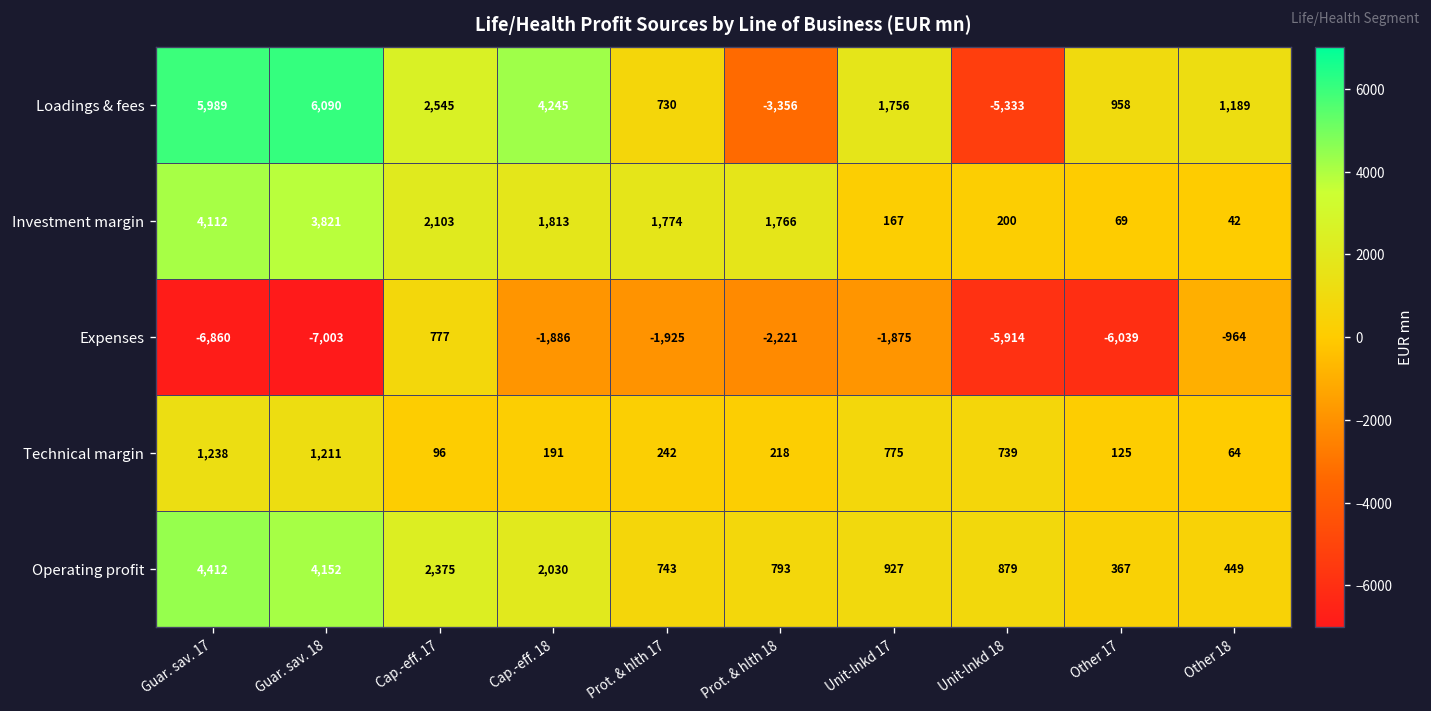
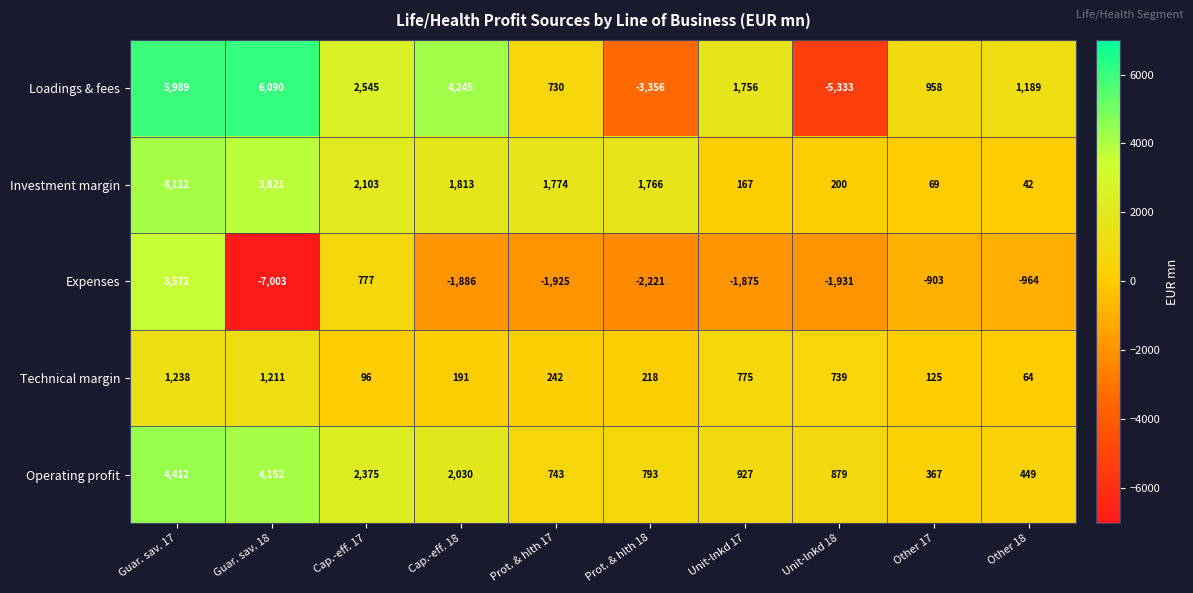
  {
    "Loadings & fees": {
      "Guar. sav. 17": "5,989",
      "Guar. sav. 18": "6,090",
      "Cap.-eff. 17": "2,545",
      "Cap.-eff. 18": "4,245",
      "Prot. & hlth 17": "730",
      "Prot. & hlth 18": "-3,356",
      "Unit-lnkd 17": "1,756",
      "Unit-lnkd 18": "-5,333",
      "Other 17": "958",
      "Other 18": "1,189"
    },
    "Investment margin": {
      "Guar. sav. 17": "4,112",
      "Guar. sav. 18": "3,821",
      "Cap.-eff. 17": "2,103",
      "Cap.-eff. 18": "1,813",
      "Prot. & hlth 17": "1,774",
      "Prot. & hlth 18": "1,766",
      "Unit-lnkd 17": "167",
      "Unit-lnkd 18": "200",
      "Other 17": "69",
      "Other 18": "42"
    },
    "Expenses": {
-     "Guar. sav. 17": "-6,860",
+     "Guar. sav. 17": "3,572",
      "Guar. sav. 18": "-7,003",
      "Cap.-eff. 17": "777",
      "Cap.-eff. 18": "-1,886",
      "Prot. & hlth 17": "-1,925",
      "Prot. & hlth 18": "-2,221",
      "Unit-lnkd 17": "-1,875",
-     "Unit-lnkd 18": "-5,914",
-     "Other 17": "-6,039",
+     "Unit-lnkd 18": "-1,931",
+     "Other 17": "-903",
      "Other 18": "-964"
    },
    "Technical margin": {
      "Guar. sav. 17": "1,238",
      "Guar. sav. 18": "1,211",
      "Cap.-eff. 17": "96",
      "Cap.-eff. 18": "191",
      "Prot. & hlth 17": "242",
      "Prot. & hlth 18": "218",
      "Unit-lnkd 17": "775",
      "Unit-lnkd 18": "739",
      "Other 17": "125",
      "Other 18": "64"
    },
    "Operating profit": {
      "Guar. sav. 17": "4,412",
      "Guar. sav. 18": "4,152",
      "Cap.-eff. 17": "2,375",
      "Cap.-eff. 18": "2,030",
      "Prot. & hlth 17": "743",
      "Prot. & hlth 18": "793",
      "Unit-lnkd 17": "927",
      "Unit-lnkd 18": "879",
      "Other 17": "367",
      "Other 18": "449"
    }
  }
